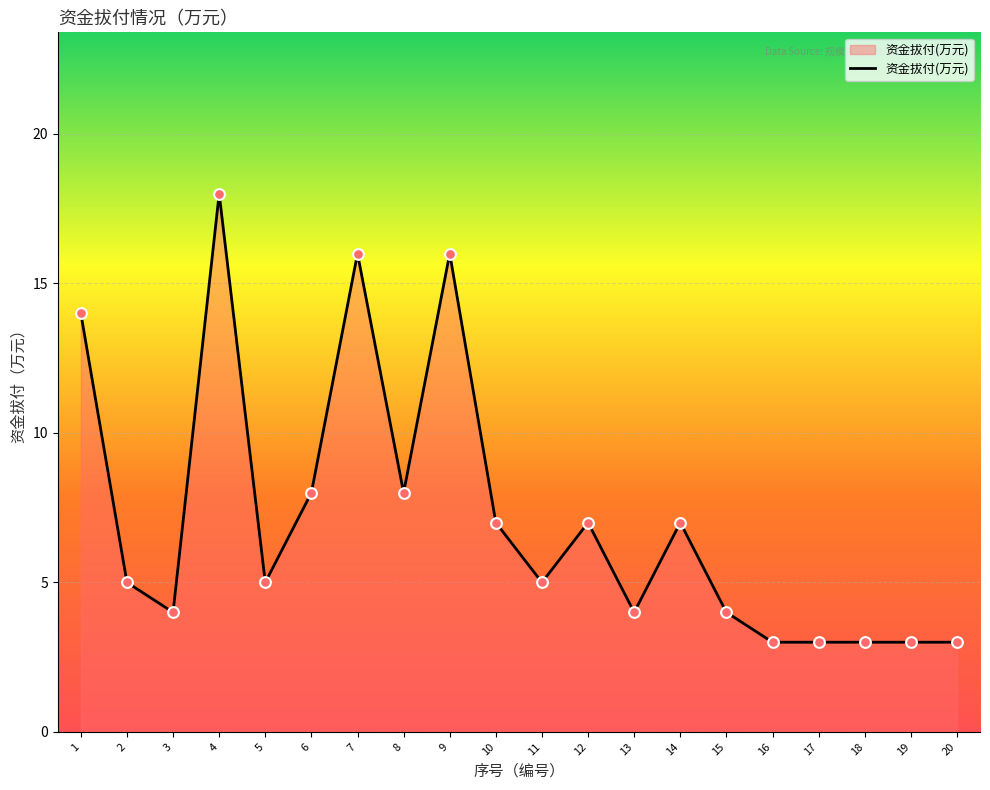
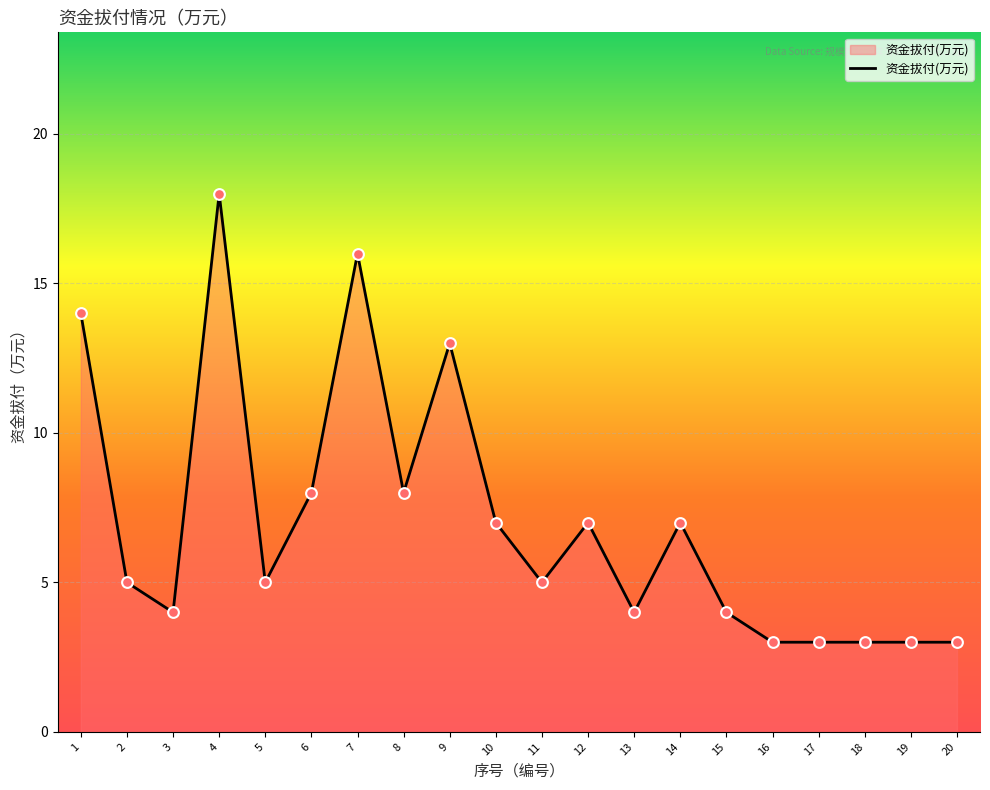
  {
    "1": 14,
    "2": 5,
    "3": 4,
    "4": 18,
    "5": 5,
    "6": 8,
    "7": 16,
    "8": 8,
-   "9": 16,
+   "9": 13,
    "10": 7,
    "11": 5,
    "12": 7,
    "13": 4,
    "14": 7,
    "15": 4,
    "16": 3,
    "17": 3,
    "18": 3,
    "19": 3,
    "20": 3
  }
